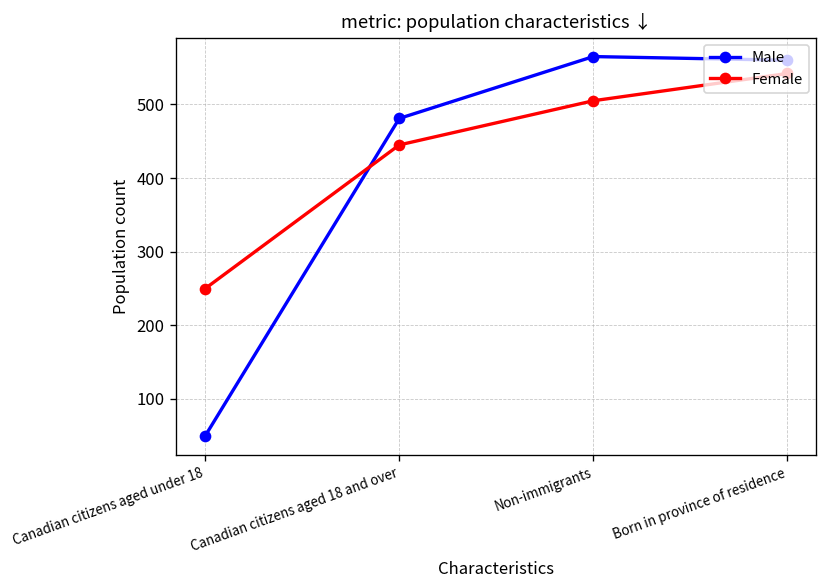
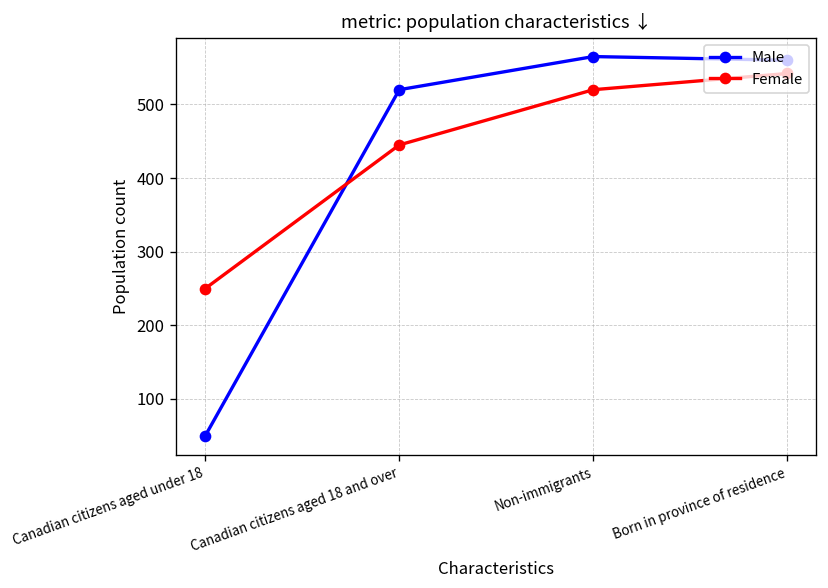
  {
    "Male": {
      "Canadian citizens aged under 18": 50,
-     "Canadian citizens aged 18 and over": 480,
+     "Canadian citizens aged 18 and over": 520,
      "Non-immigrants": 570
    },
    "Female": {
      "Canadian citizens aged under 18": 250,
      "Canadian citizens aged 18 and over": 450,
-     "Non-immigrants": 510
+     "Non-immigrants": 520
    }
  }
